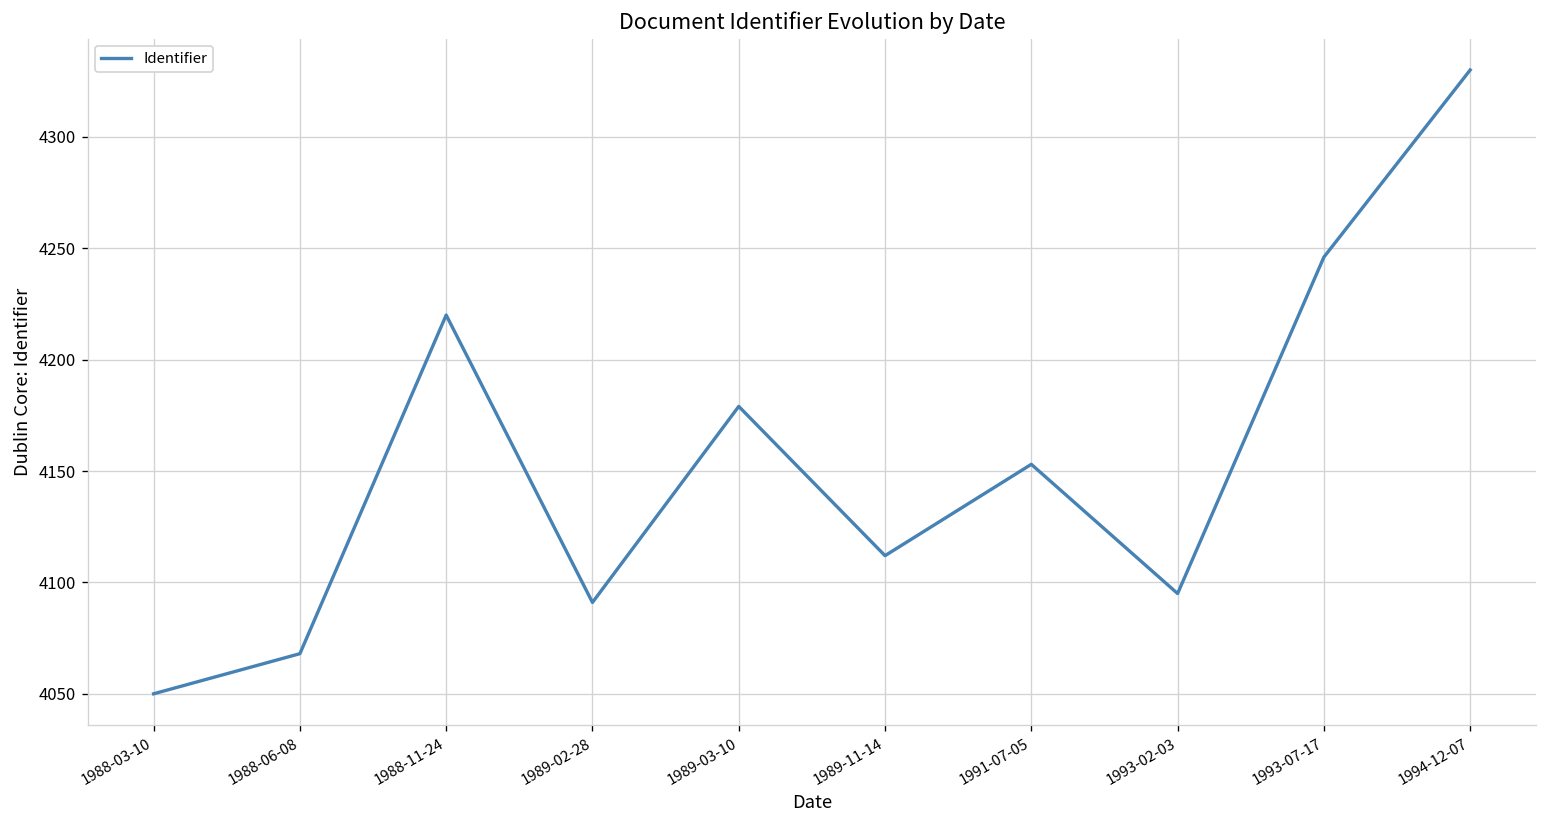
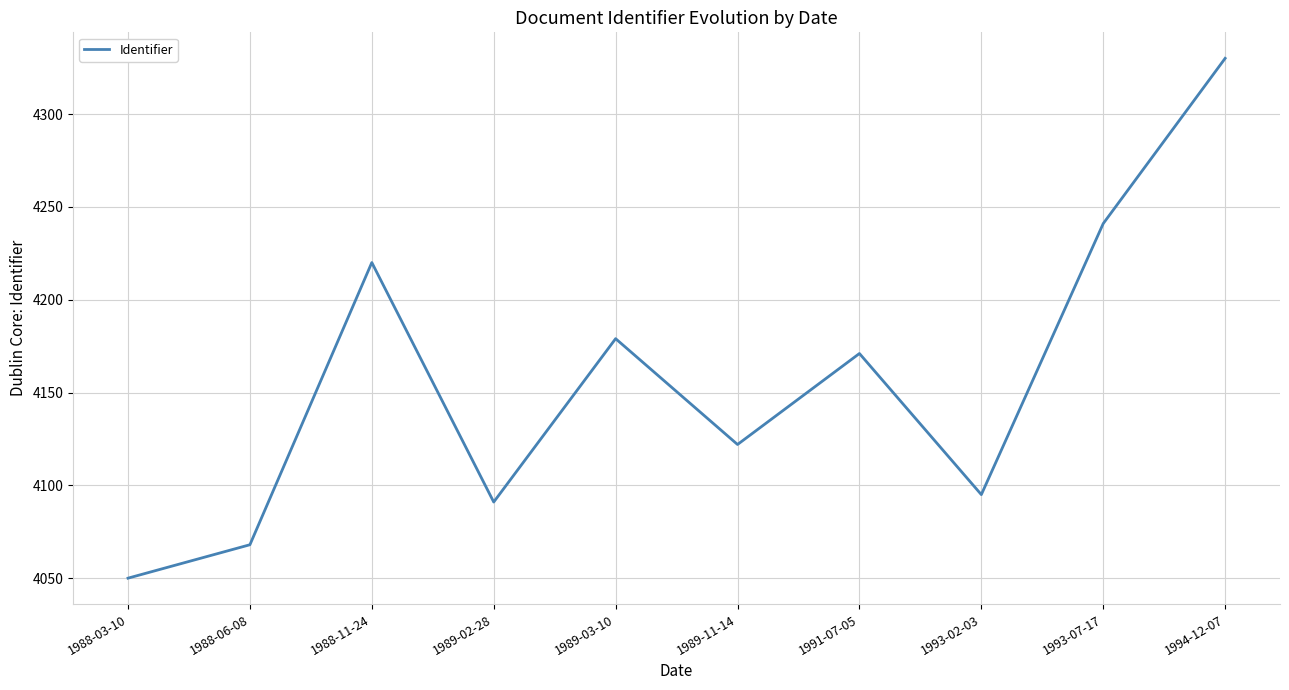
  {
    "1988-03-10": 4050,
    "1988-06-08": 4068,
    "1988-11-24": 4220,
    "1989-02-28": 4091,
    "1989-03-10": 4179,
-   "1989-11-14": 4112,
-   "1991-07-05": 4153,
+   "1989-11-14": 4122,
+   "1991-07-05": 4171,
    "1993-02-03": 4095,
-   "1993-07-17": 4246,
+   "1993-07-17": 4241,
    "1994-12-07": 4330
  }
